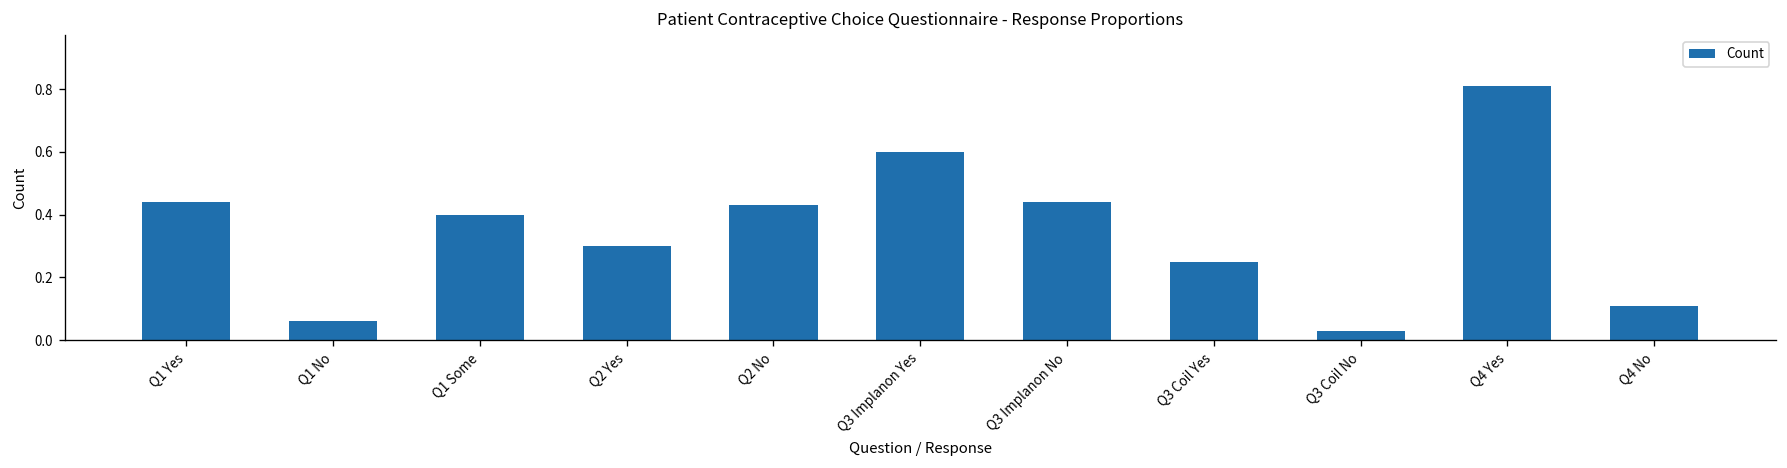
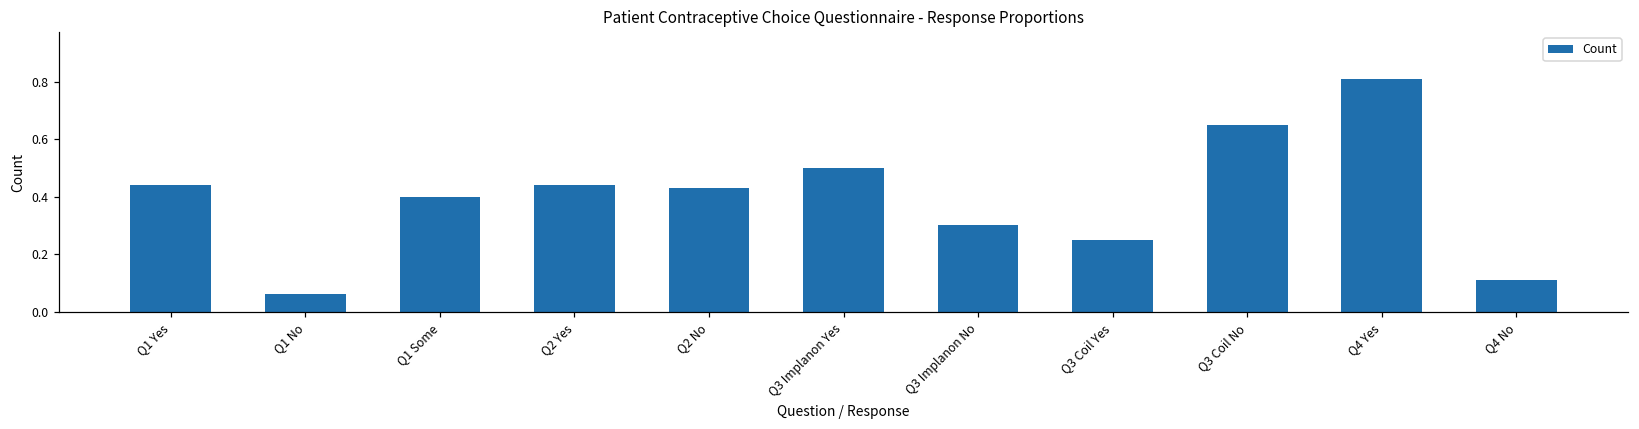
  {
    "Q1 Yes": 0.44,
    "Q1 No": 0.06,
    "Q1 Some": 0.40,
-   "Q2 Yes": 0.30,
+   "Q2 Yes": 0.44,
    "Q2 No": 0.43,
-   "Q3 Implanon Yes": 0.6,
-   "Q3 Implanon No": 0.44,
+   "Q3 Implanon Yes": 0.5,
+   "Q3 Implanon No": 0.30,
    "Q3 Coil Yes": 0.25,
-   "Q3 Coil No": 0.03,
+   "Q3 Coil No": 0.65,
    "Q4 Yes": 0.81,
    "Q4 No": 0.11
  }
